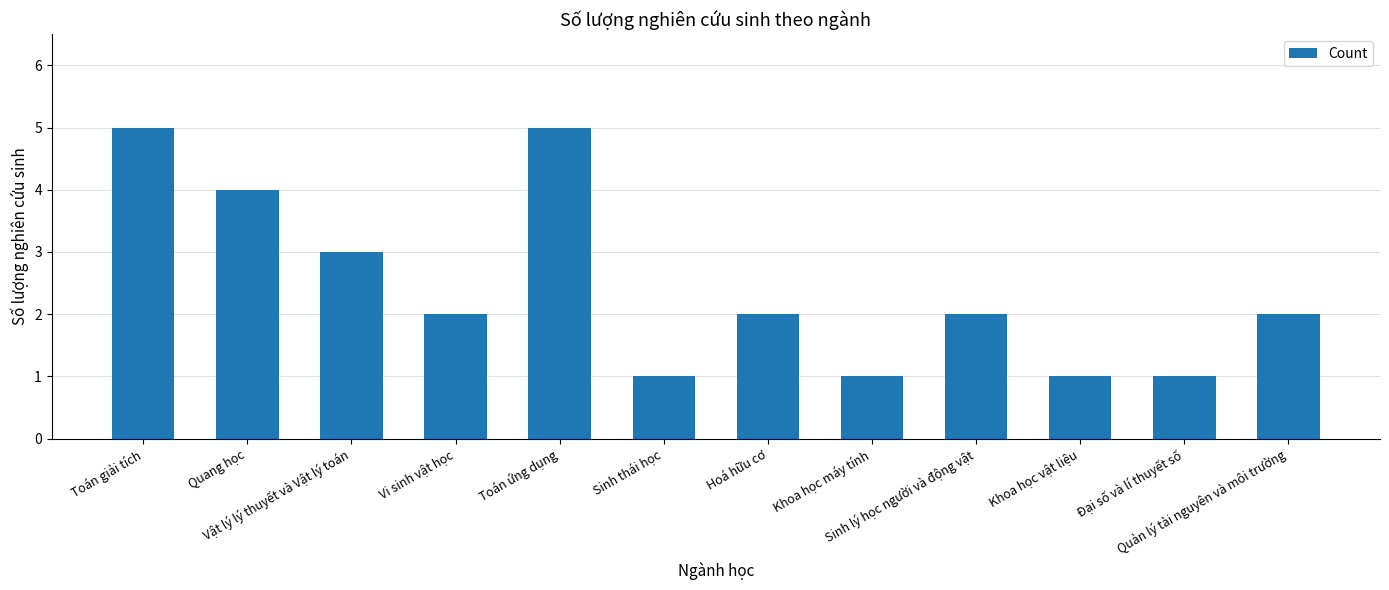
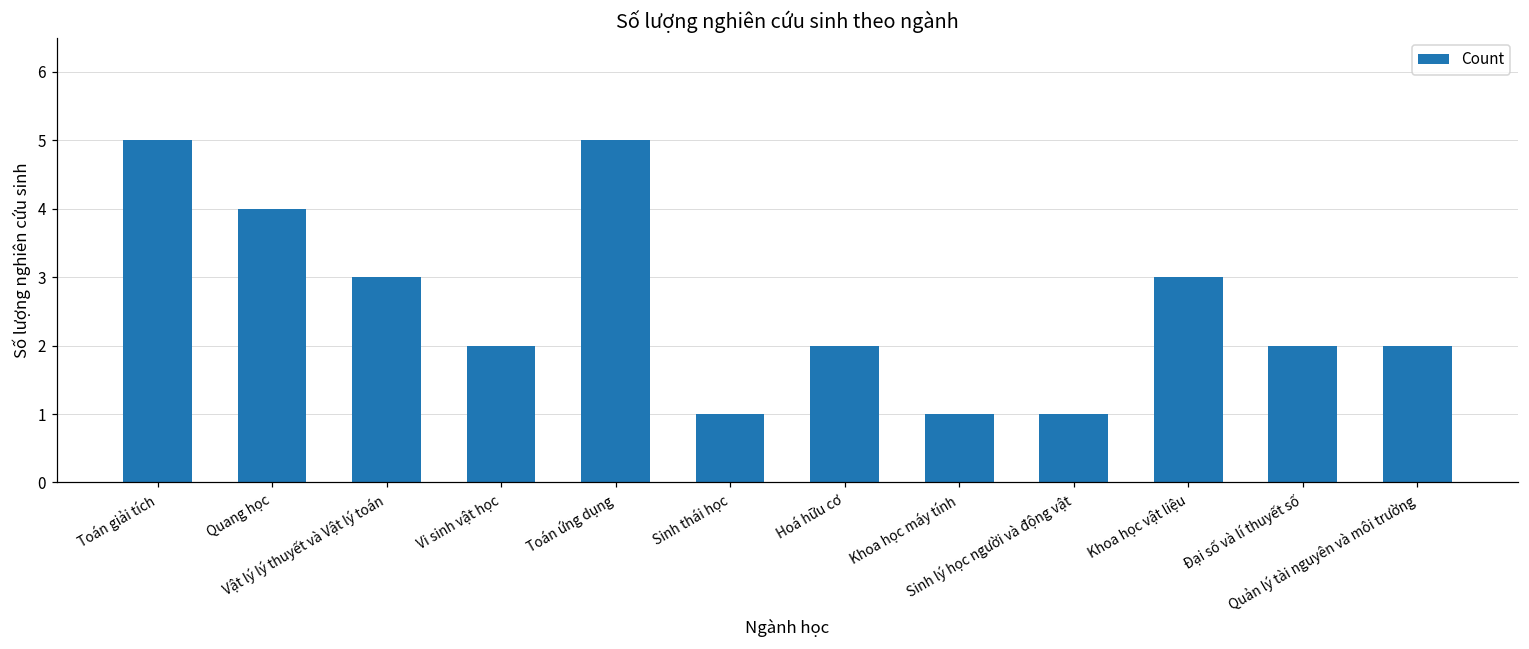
  {
    "Toán giải tích": 5,
    "Quang học": 4,
    "Vật lý lý thuyết và Vật lý toán": 3,
    "Vi sinh vật học": 2,
    "Toán ứng dụng": 5,
    "Sinh thái học": 1,
    "Hoá hữu cơ": 2,
    "Khoa học máy tính": 1,
-   "Sinh lý học người và động vật": 2,
-   "Khoa học vật liệu": 1,
-   "Đại số và lí thuyết số": 1,
+   "Sinh lý học người và động vật": 1,
+   "Khoa học vật liệu": 3,
+   "Đại số và lí thuyết số": 2,
    "Quản lý tài nguyên và môi trường": 2
  }
